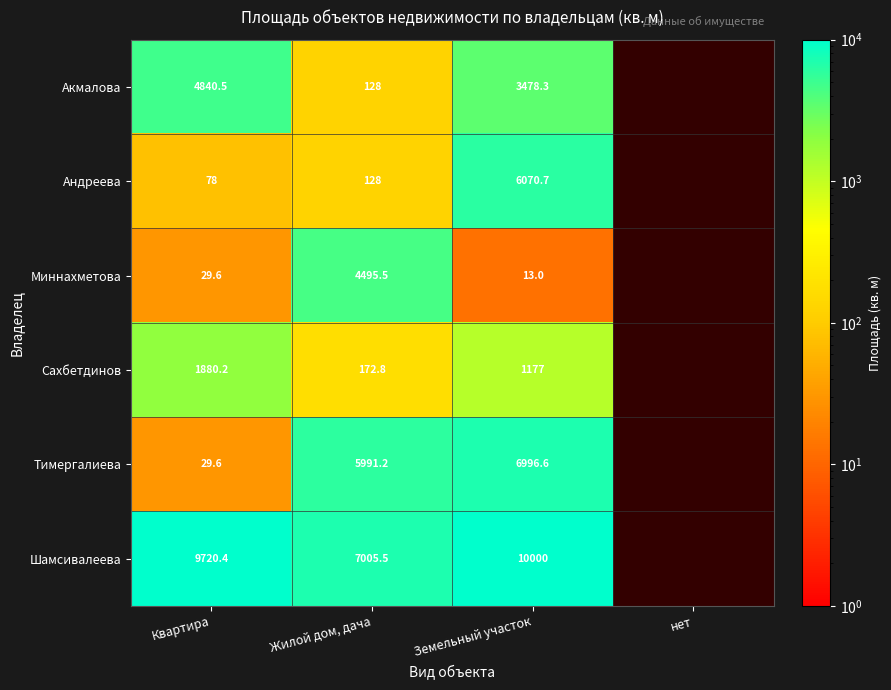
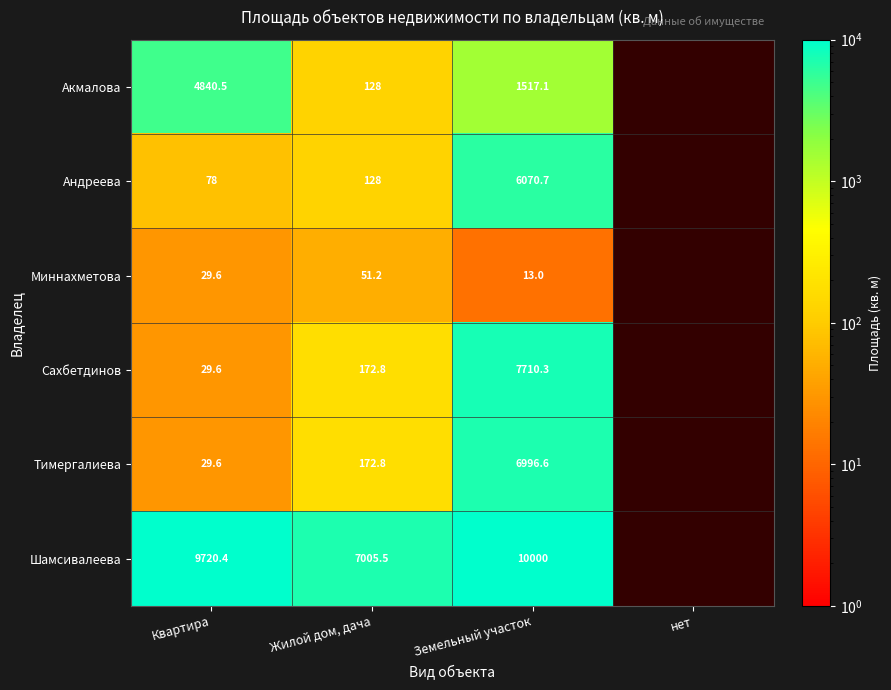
  {
    "Акмалова": {
      "Квартира": 4840.5,
      "Жилой дом, дача": 128,
-     "Земельный участок": 3478.3
+     "Земельный участок": 1517.1
    },
    "Андреева": {
      "Квартира": 78,
      "Жилой дом, дача": 128,
      "Земельный участок": 6070.7
    },
    "Миннахметова": {
      "Квартира": 29.6,
-     "Жилой дом, дача": 4495.5,
+     "Жилой дом, дача": 51.2,
      "Земельный участок": 13.0
    },
    "Сахбетдинов": {
-     "Квартира": 1880.2,
+     "Квартира": 29.6,
      "Жилой дом, дача": 172.8,
-     "Земельный участок": 1177
+     "Земельный участок": 7710.3
    },
    "Тимергалиева": {
      "Квартира": 29.6,
-     "Жилой дом, дача": 5991.2,
+     "Жилой дом, дача": 172.8,
      "Земельный участок": 6996.6
    },
    "Шамсивалеева": {
      "Квартира": 9720.4,
      "Жилой дом, дача": 7005.5,
      "Земельный участок": 10000
    }
  }
